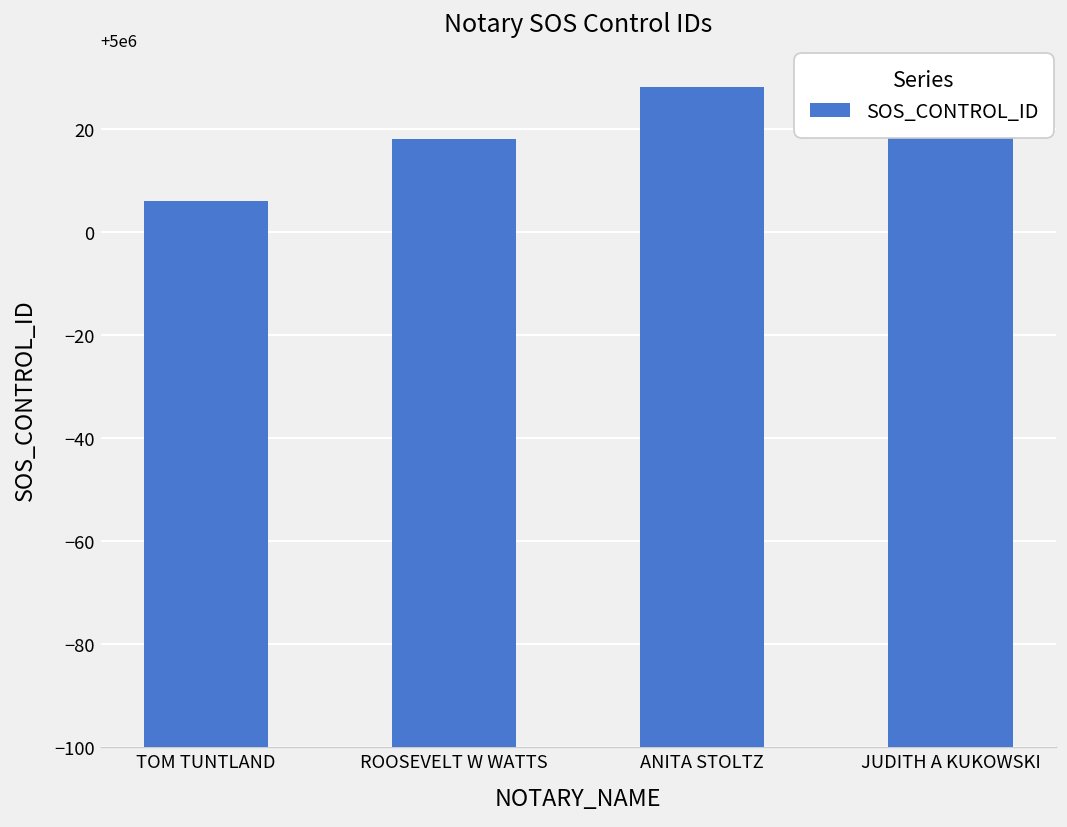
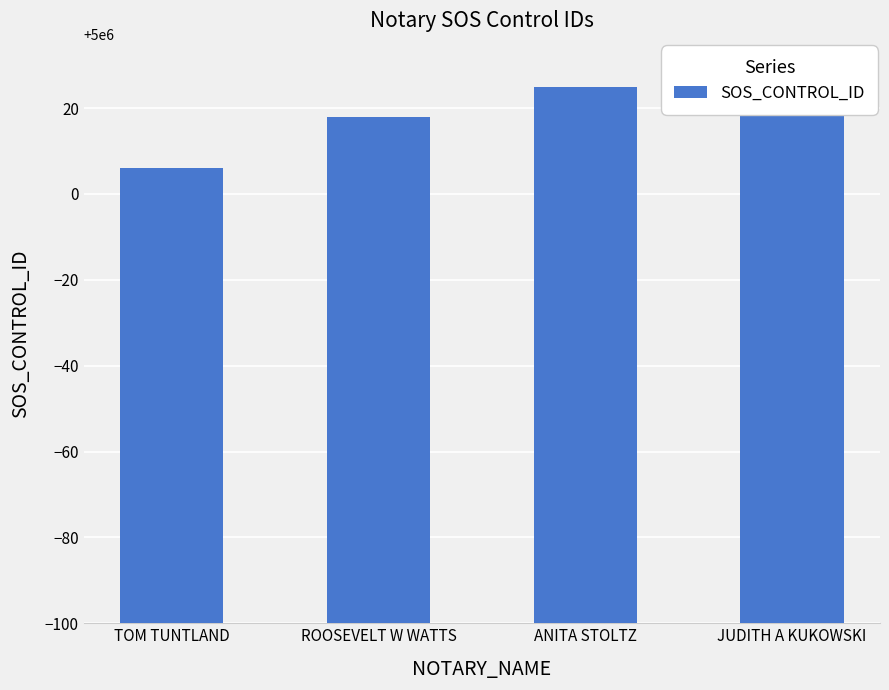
  {
    "TOM TUNTLAND": 5000006,
    "ROOSEVELT W WATTS": 5000018,
-   "ANITA STOLTZ": 5000028
+   "ANITA STOLTZ": 5000025
  }
